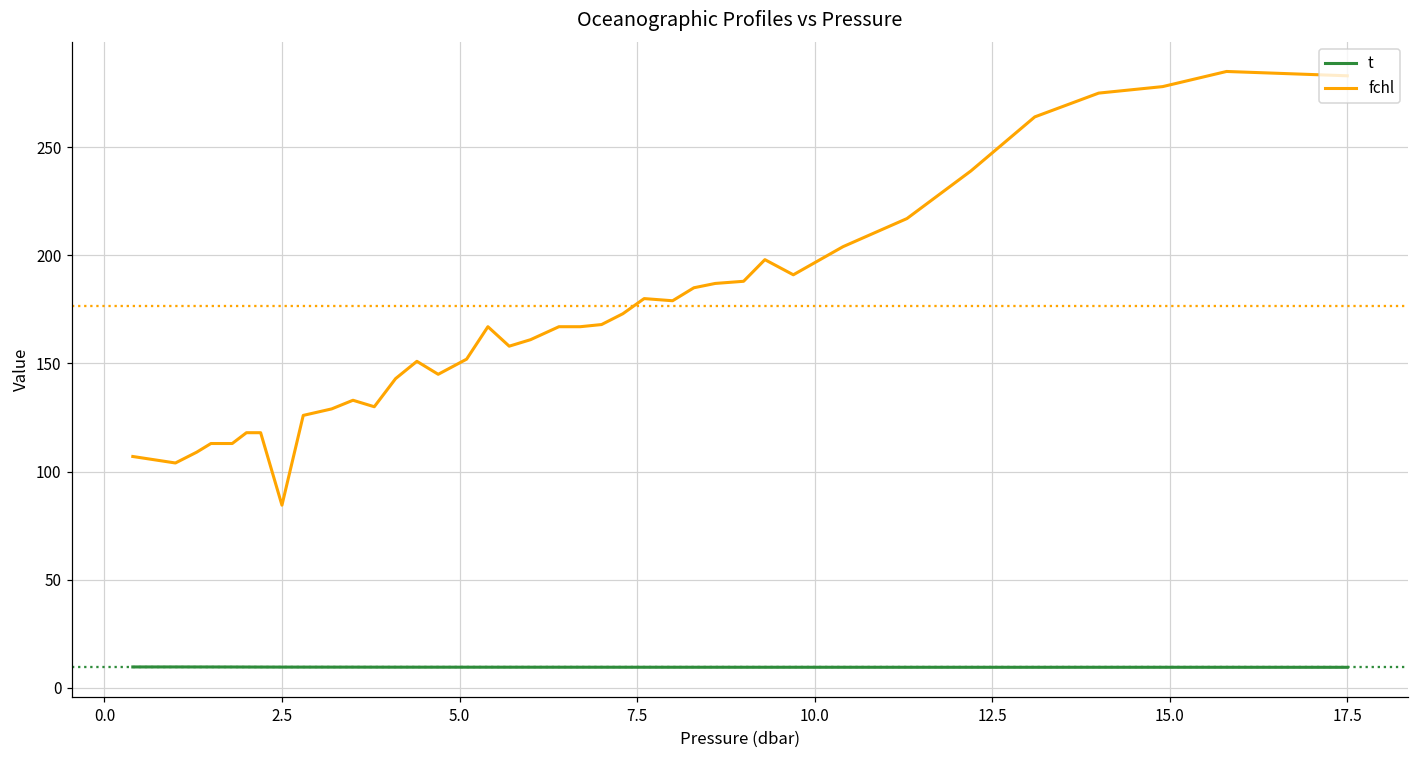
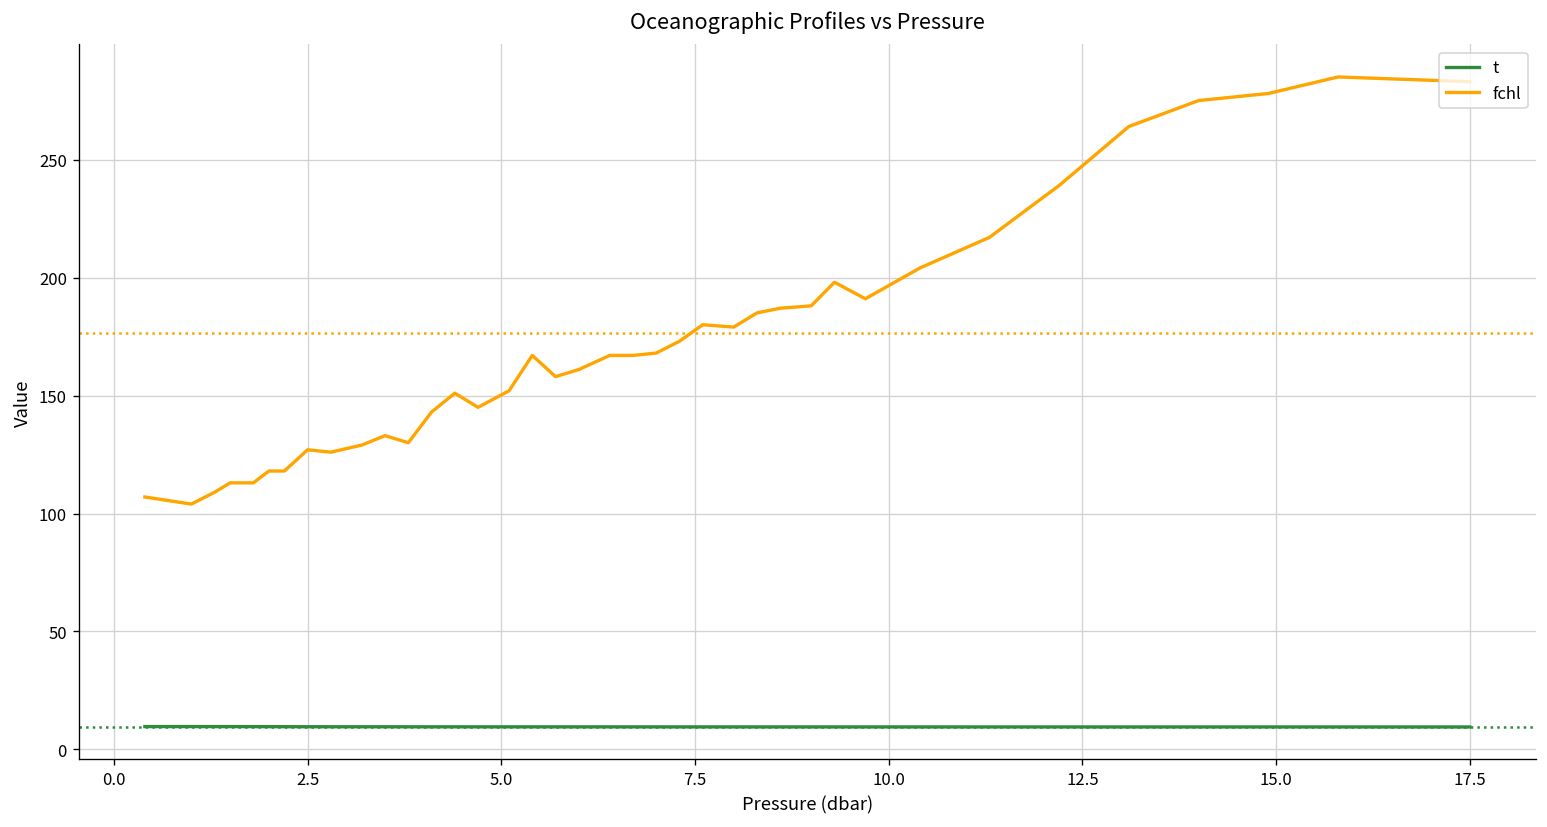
  {
    "t": {
      "2.5": 10,
      "17.5": 10
    },
    "fchl": {
-     "2.5": 85
+     "2.5": 127
    }
  }
